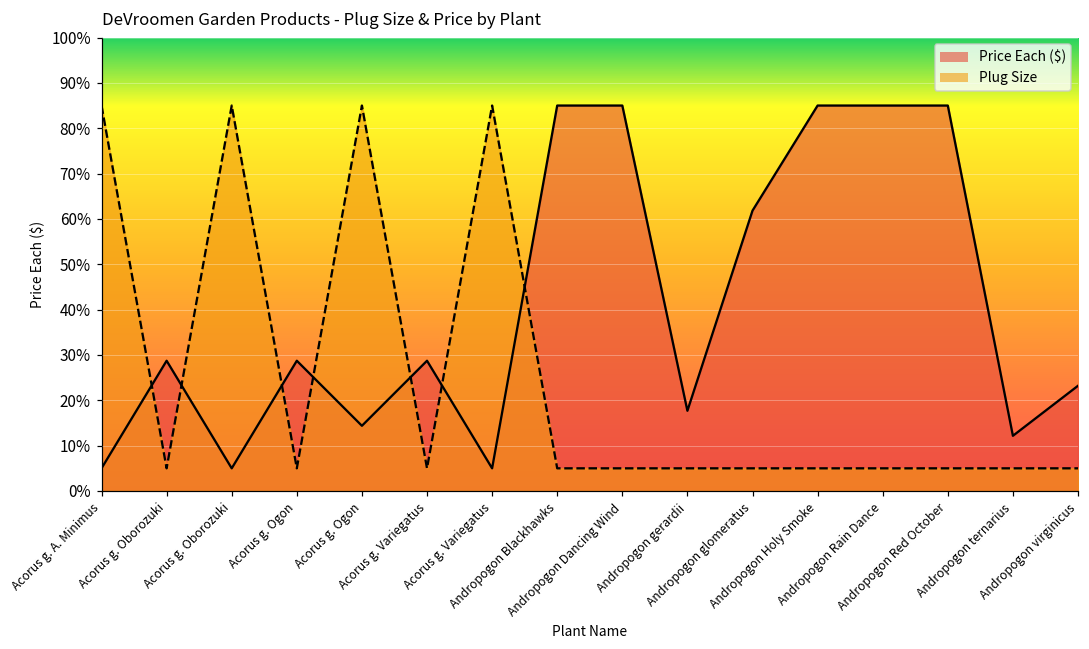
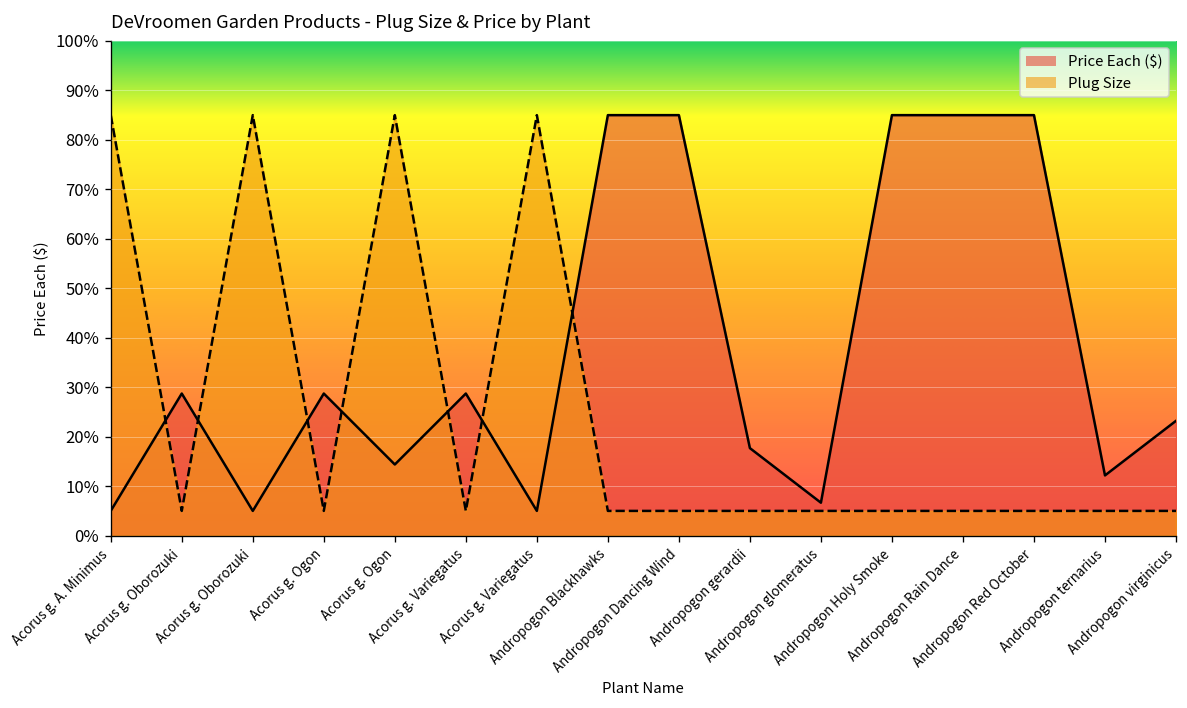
  {
    "Price Each ($)": {
      "Acorus g. A. Minimus": "5%",
      "Andropogon Blackhawks": "85%",
      "Andropogon Dancing Wind": "85%",
      "Andropogon gerardii": "18%",
-     "Andropogon glomeratus": "62%",
+     "Andropogon glomeratus": "7%",
      "Andropogon Holy Smoke": "85%",
      "Andropogon Rain Dance": "85%",
      "Andropogon Red October": "85%",
      "Andropogon ternarius": "12%",
      "Andropogon virginicus": "23%"
    },
    "Plug Size": {
      "Acorus g. A. Minimus": "85%",
      "Andropogon Blackhawks": "5%",
      "Andropogon Dancing Wind": "5%",
      "Andropogon gerardii": "5%",
      "Andropogon glomeratus": "5%",
      "Andropogon Holy Smoke": "5%",
      "Andropogon Rain Dance": "5%",
      "Andropogon Red October": "5%",
      "Andropogon ternarius": "5%",
      "Andropogon virginicus": "5%"
    }
  }
